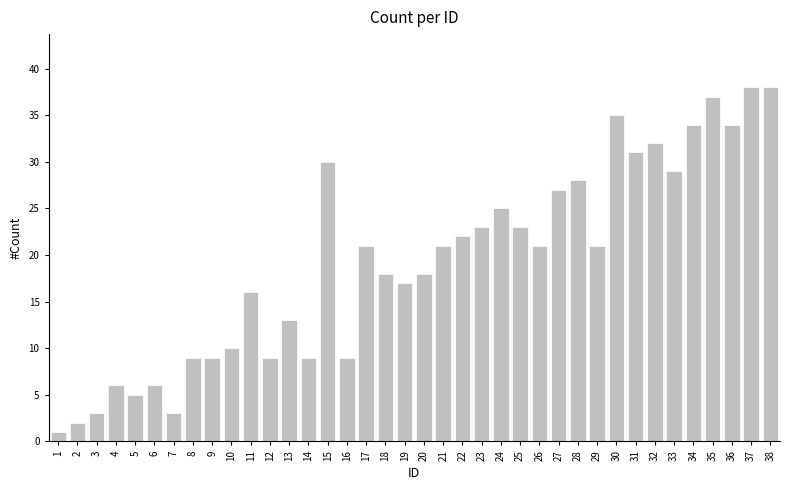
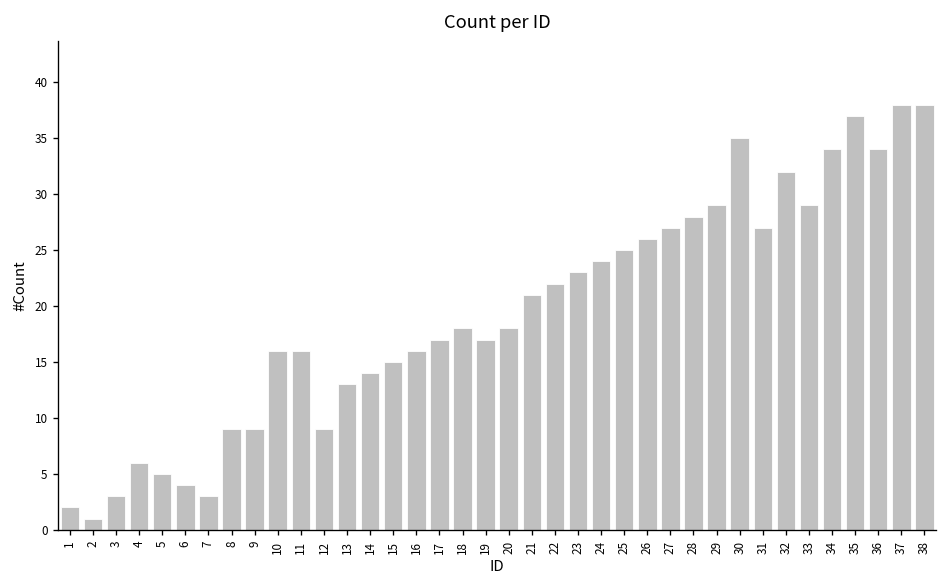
  {
-   "1": 1,
-   "2": 2,
+   "1": 2,
+   "2": 1,
    "3": 3,
    "4": 6,
    "5": 5,
-   "6": 6,
+   "6": 4,
    "7": 3,
    "8": 9,
    "9": 9,
-   "10": 10,
+   "10": 16,
    "11": 16,
    "12": 9,
    "13": 13,
-   "14": 9,
-   "15": 30,
-   "16": 9,
-   "17": 21,
+   "14": 14,
+   "15": 15,
+   "16": 16,
+   "17": 17,
    "18": 18,
    "19": 17,
    "20": 18,
    "21": 21,
    "22": 22,
    "23": 23,
-   "24": 25,
-   "25": 23,
-   "26": 21,
+   "24": 24,
+   "25": 25,
+   "26": 26,
    "27": 27,
    "28": 28,
-   "29": 21,
+   "29": 29,
    "30": 35,
-   "31": 31,
+   "31": 27,
    "32": 32,
    "33": 29,
    "34": 34,
    "35": 37,
    "36": 34,
    "37": 38,
    "38": 38
  }
